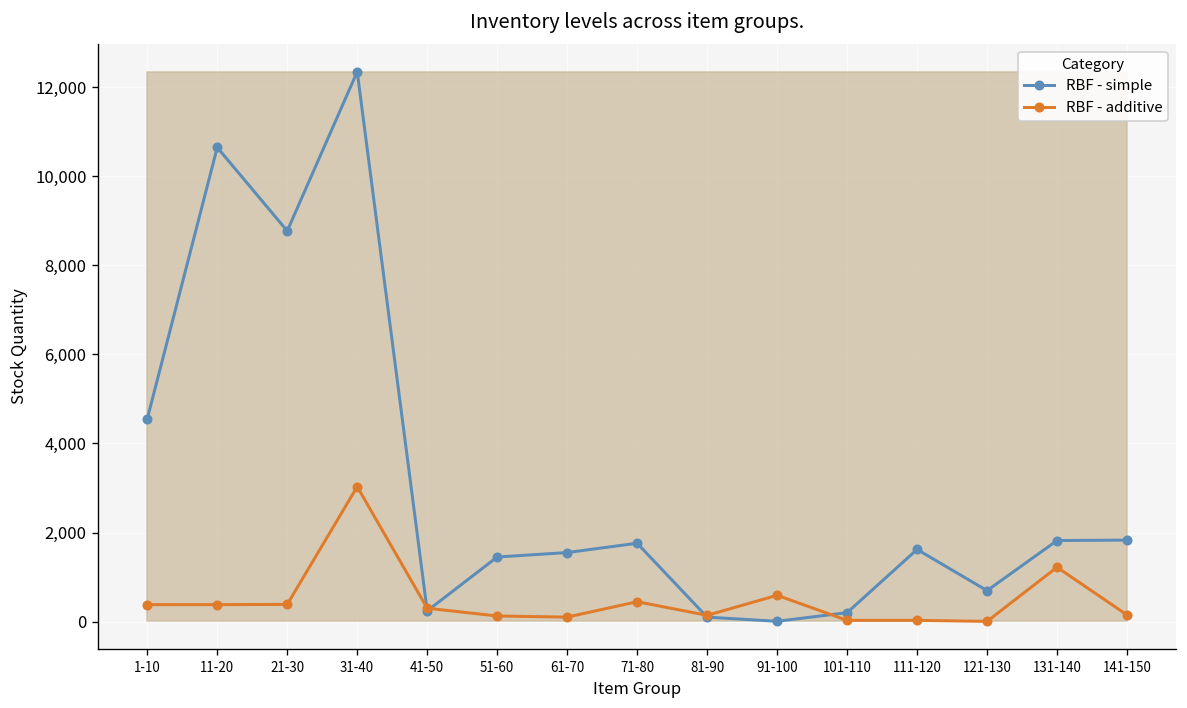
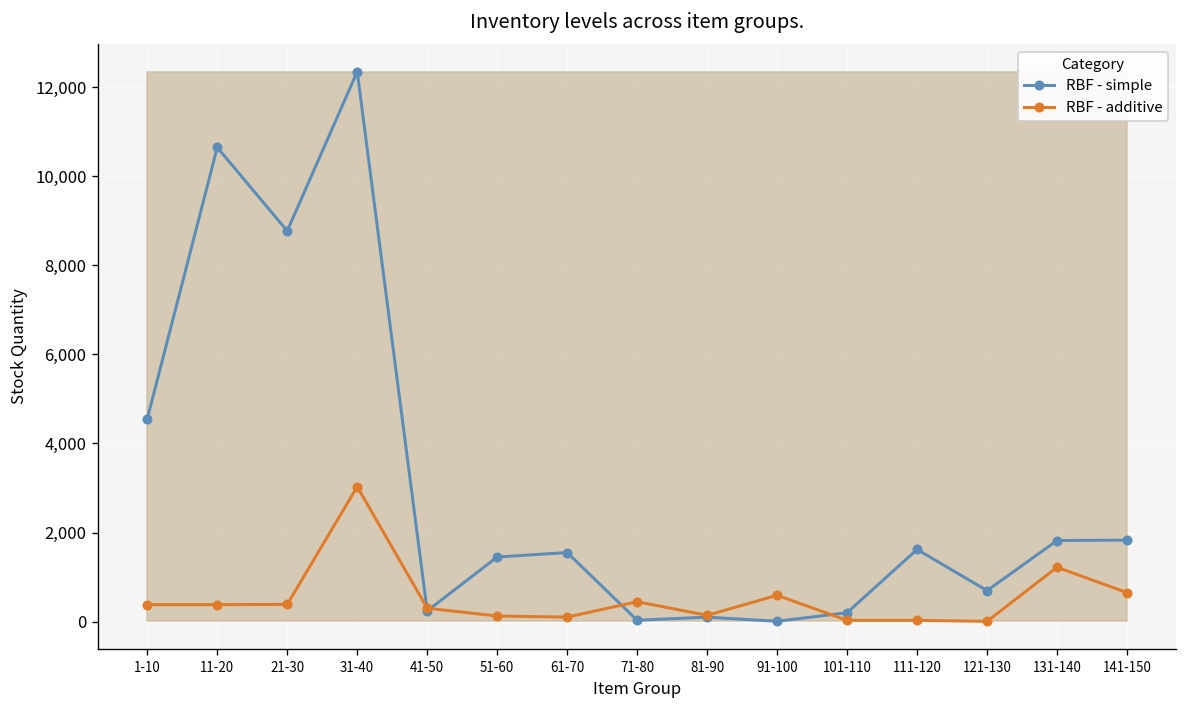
  {
    "RBF - simple": {
      "1-10": "4,600",
      "11-20": "10,700",
      "21-30": "8,800",
      "51-60": "1,500",
      "61-70": "1,600",
-     "71-80": "1,800",
+     "71-80": "0",
      "91-100": "0",
      "101-110": "200",
      "111-120": "1,600",
      "121-130": "700",
      "131-140": "1,800",
      "141-150": "1,800"
    },
    "RBF - additive": {
      "1-10": "400",
      "11-20": "400",
      "21-30": "400",
      "31-40": "3,000",
      "51-60": "100",
      "61-70": "100",
      "71-80": "400",
      "91-100": "600",
      "101-110": "0",
      "111-120": "0",
      "121-130": "0",
      "131-140": "1,200",
-     "141-150": "100"
+     "141-150": "700"
    }
  }
